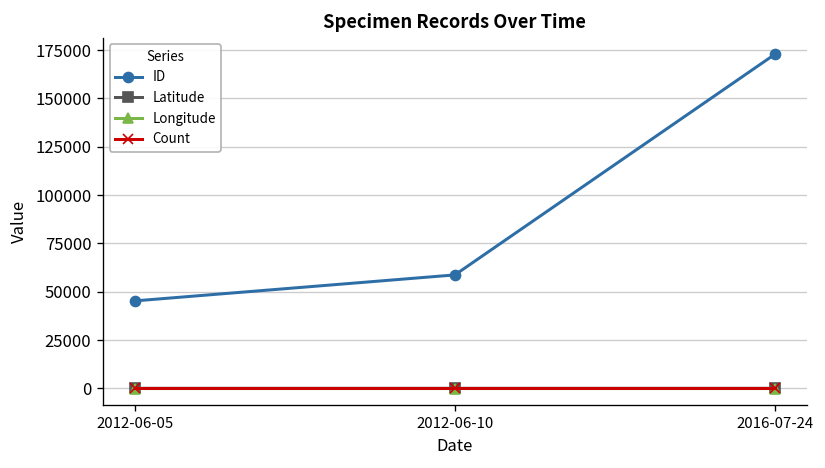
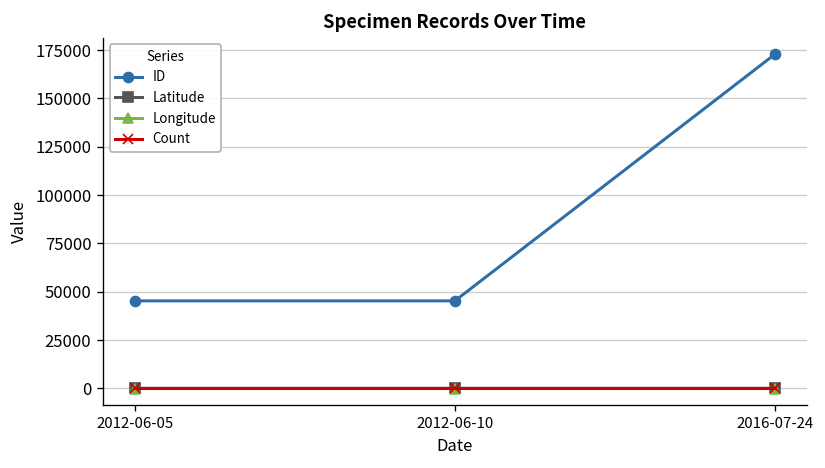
  {
    "ID": {
      "2012-06-05": 45000,
-     "2012-06-10": 59000,
+     "2012-06-10": 45000,
      "2016-07-24": 173000
    },
    "Count": {
      "2012-06-05": 0,
      "2012-06-10": 0,
      "2016-07-24": 0
    }
  }
